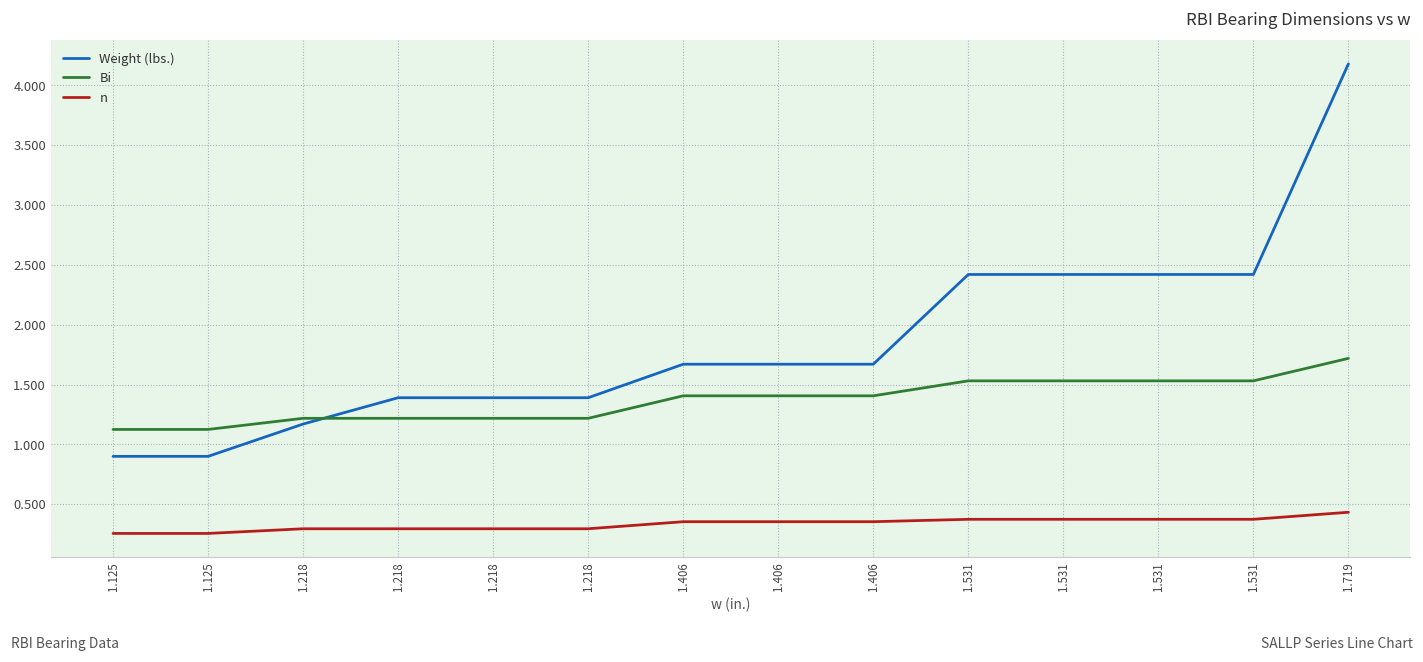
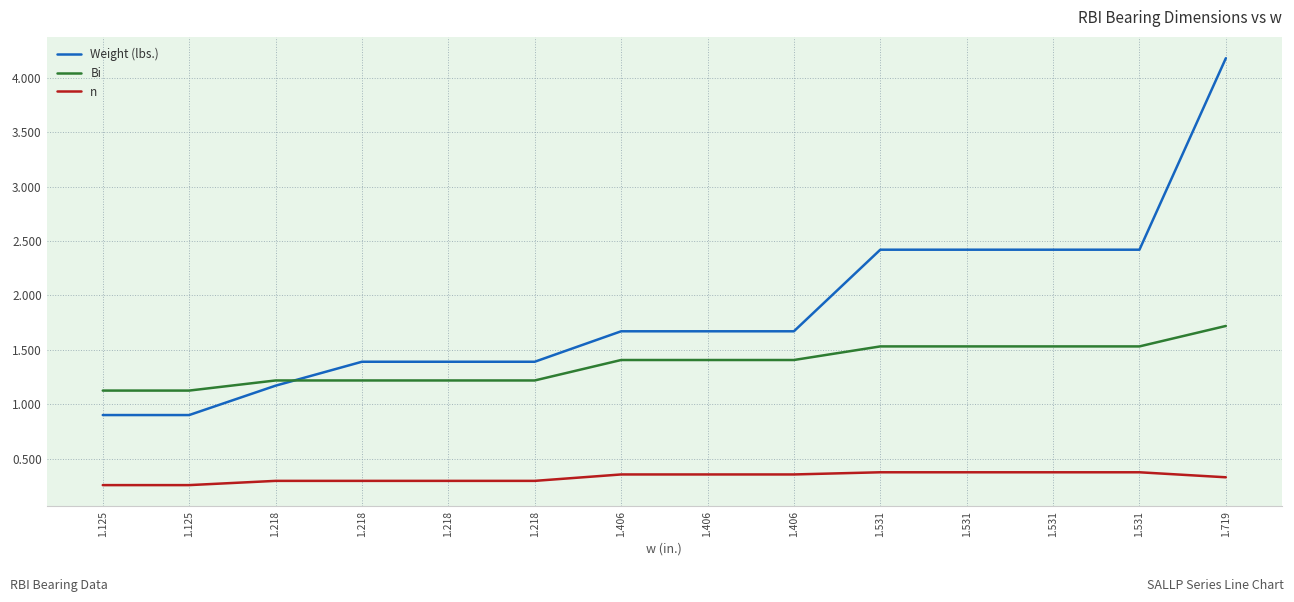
  {
    "Weight (lbs.)": {
      "1.719": 4.18
    },
    "Bi": {
      "1.719": 1.72
    },
    "n": {
-     "1.719": 0.43
+     "1.719": 0.33
    }
  }
